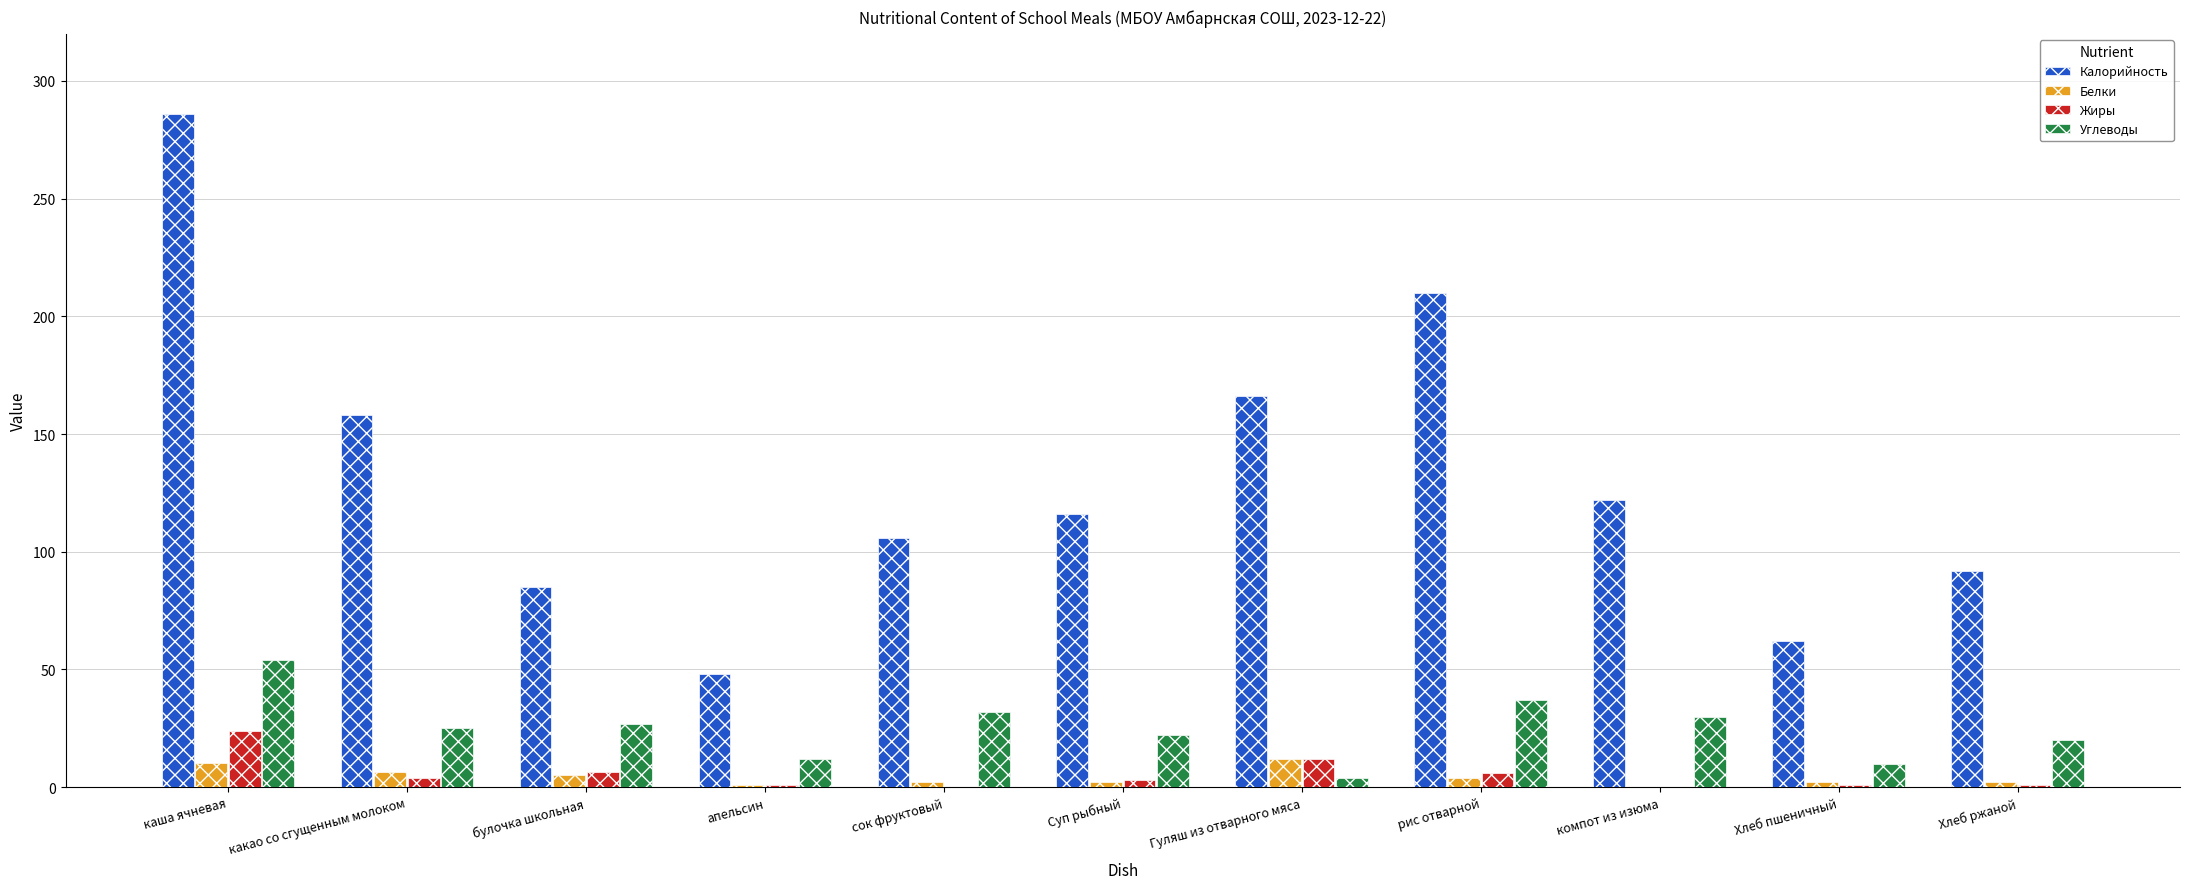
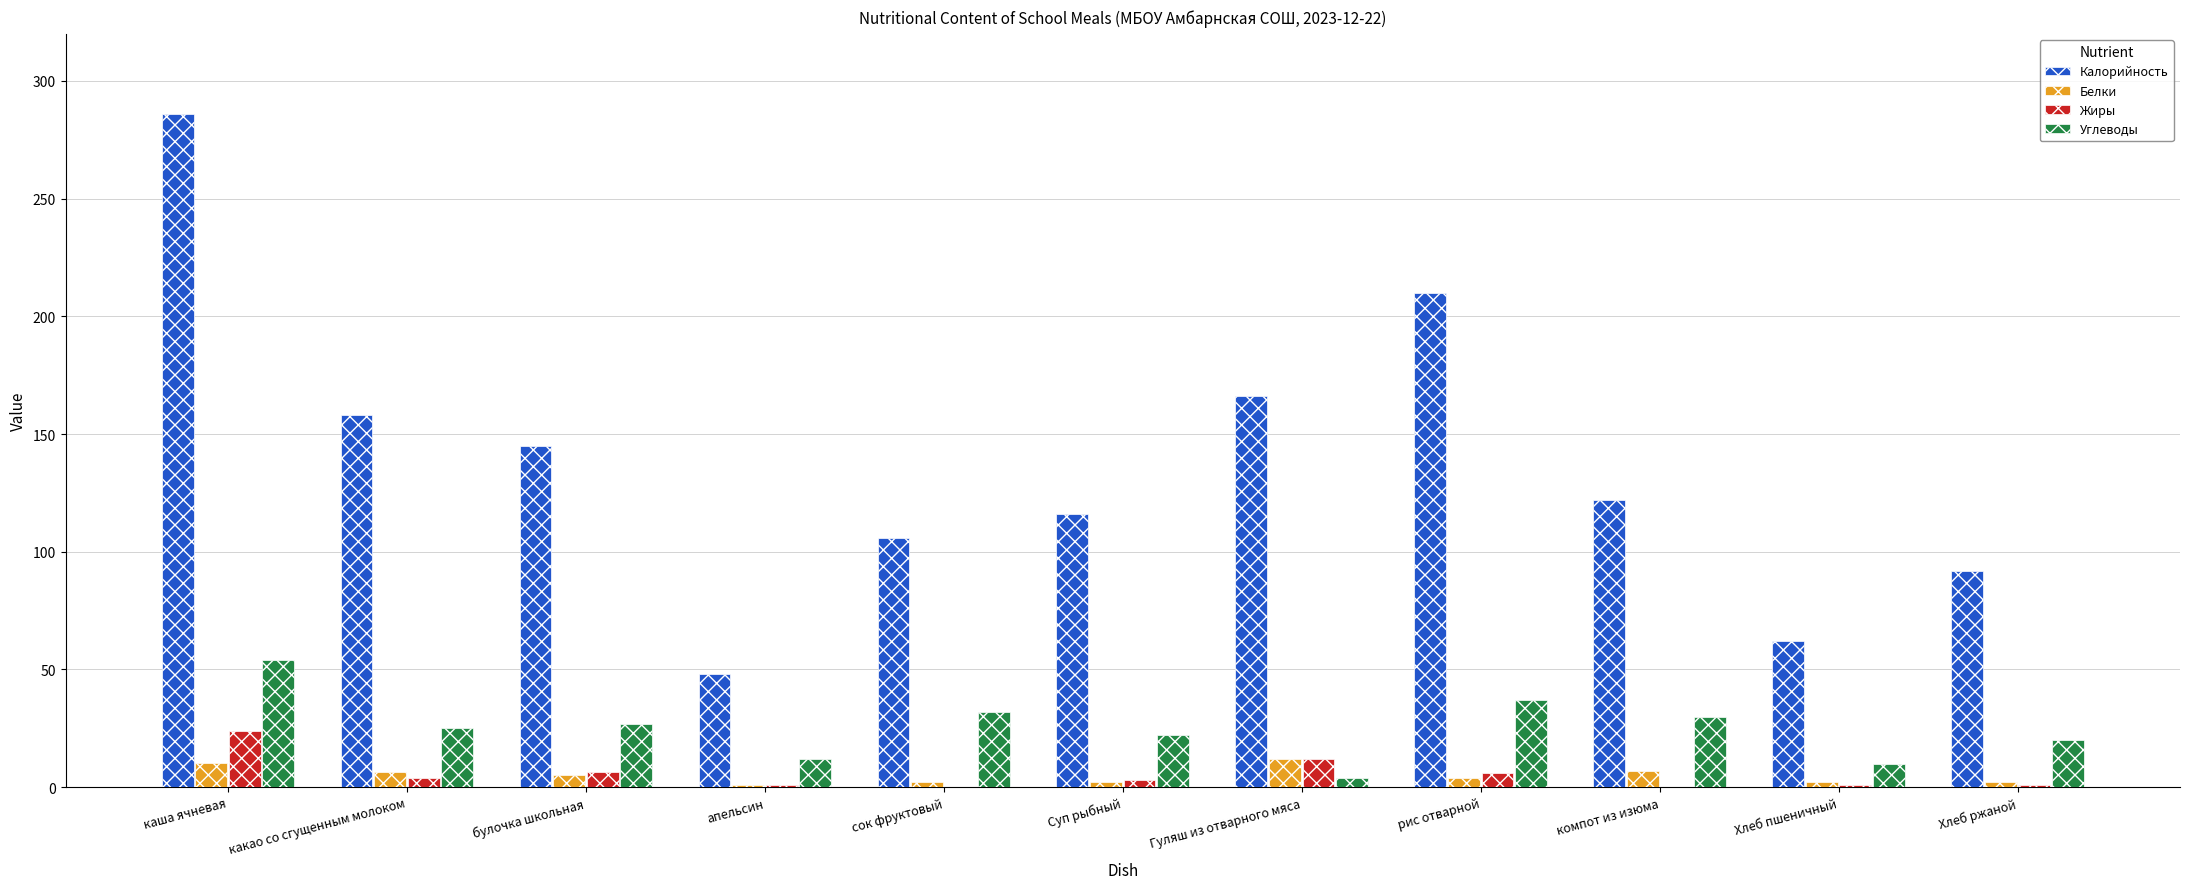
  {
    "Калорийность": {
      "каша ячневая": 286,
      "какао со сгущенным молоком": 158,
-     "булочка школьная": 85,
+     "булочка школьная": 145,
      "апельсин": 48,
      "сок фруктовый": 106,
      "Суп рыбный": 116,
      "Гуляш из отварного мяса": 166,
      "рис отварной": 210,
      "компот из изюма": 122,
      "Хлеб пшеничный": 62,
      "Хлеб ржаной": 92
    },
    "Белки": {
      "каша ячневая": 10,
      "какао со сгущенным молоком": 7,
      "булочка школьная": 5,
      "сок фруктовый": 2,
      "Суп рыбный": 2,
      "Гуляш из отварного мяса": 12,
      "рис отварной": 4,
-     "компот из изюма": 0,
+     "компот из изюма": 7,
      "Хлеб пшеничный": 2,
      "Хлеб ржаной": 2
    },
    "Жиры": {
      "каша ячневая": 24,
      "какао со сгущенным молоком": 4,
      "булочка школьная": 6,
      "сок фруктовый": 0,
      "Суп рыбный": 3,
      "Гуляш из отварного мяса": 12,
      "рис отварной": 6
    },
    "Углеводы": {
      "каша ячневая": 54,
      "какао со сгущенным молоком": 25,
      "булочка школьная": 27,
      "апельсин": 12,
      "сок фруктовый": 32,
      "Суп рыбный": 22,
      "Гуляш из отварного мяса": 4,
      "рис отварной": 37,
      "компот из изюма": 30,
      "Хлеб пшеничный": 10,
      "Хлеб ржаной": 20
    }
  }
